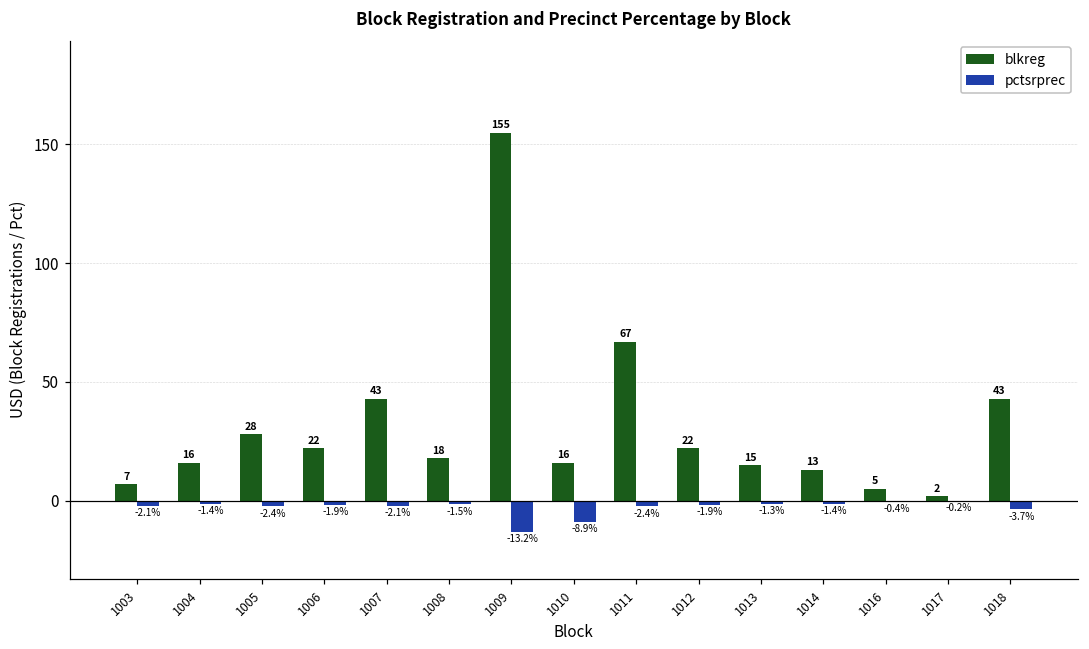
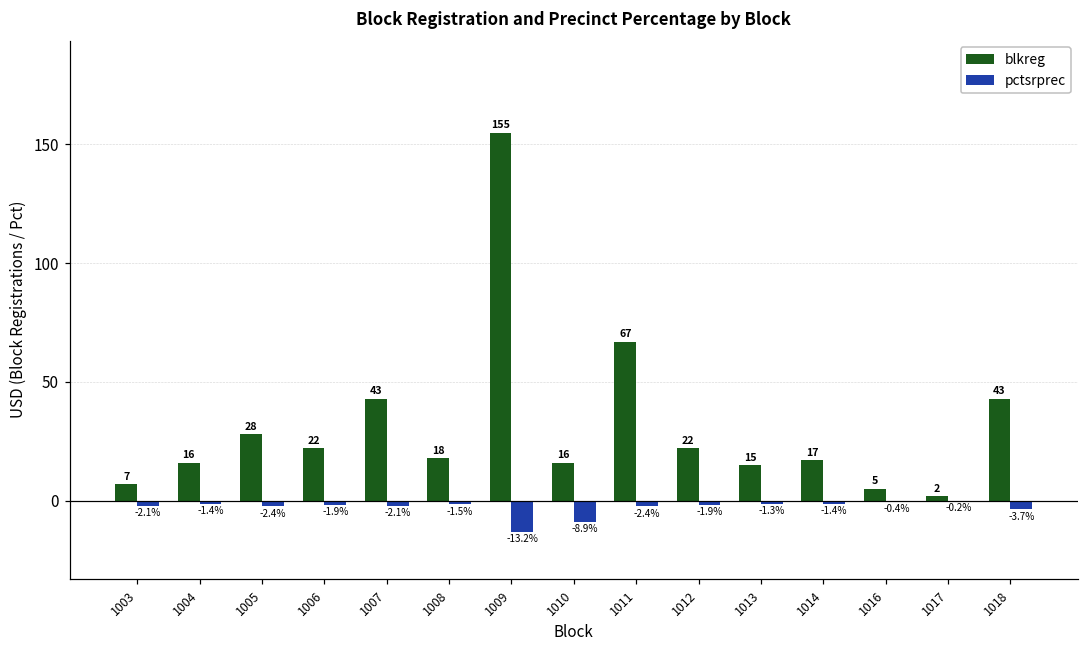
  {
    "blkreg": {
      "1003": "7",
      "1004": "16",
      "1005": "28",
      "1006": "22",
      "1007": "43",
      "1008": "18",
      "1009": "155",
      "1010": "16",
      "1011": "67",
      "1012": "22",
      "1013": "15",
-     "1014": "13",
+     "1014": "17",
      "1016": "5",
      "1017": "2",
      "1018": "43"
    },
    "pctsrprec": {
      "1003": "-2.1%",
      "1004": "-1.4%",
      "1005": "-2.4%",
      "1006": "-1.9%",
      "1007": "-2.1%",
      "1008": "-1.5%",
      "1009": "-13.2%",
      "1010": "-8.9%",
      "1011": "-2.4%",
      "1012": "-1.9%",
      "1013": "-1.3%",
      "1014": "-1.4%",
      "1016": "-0.4%",
      "1017": "-0.2%",
      "1018": "-3.7%"
    }
  }
